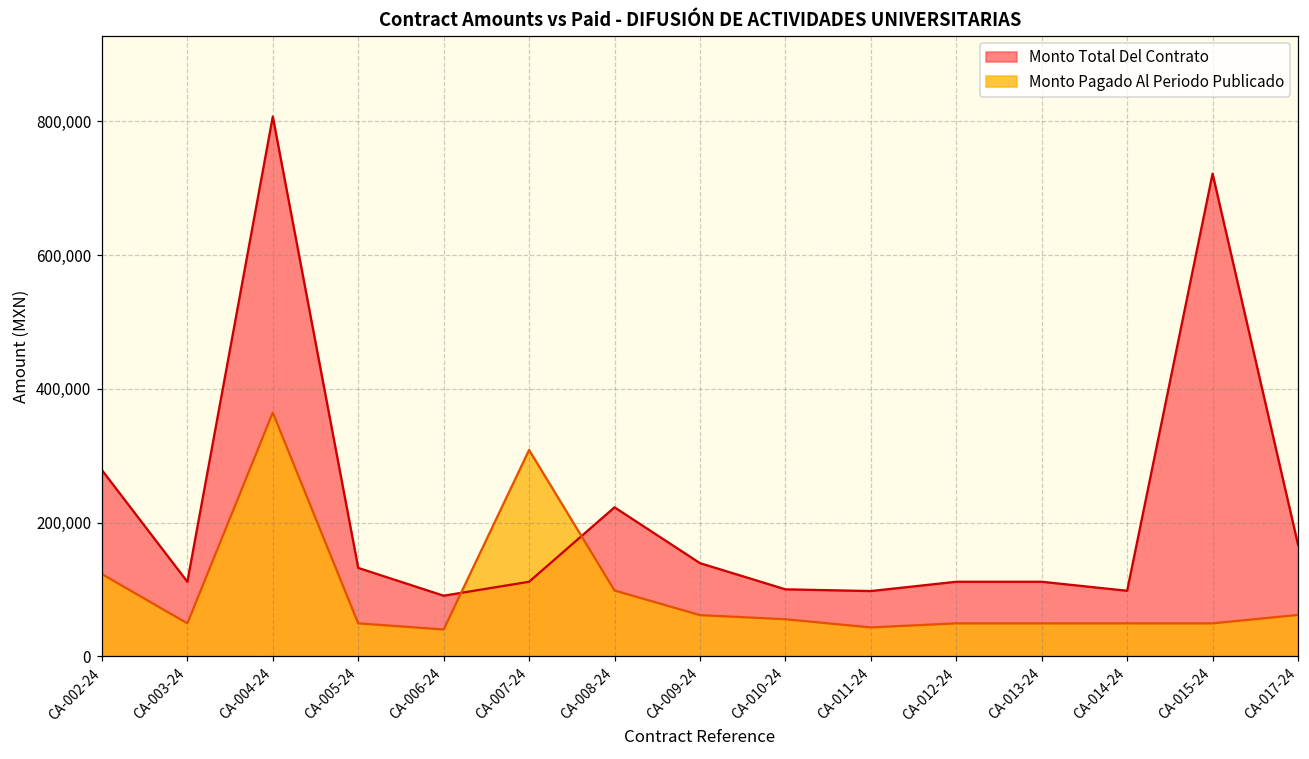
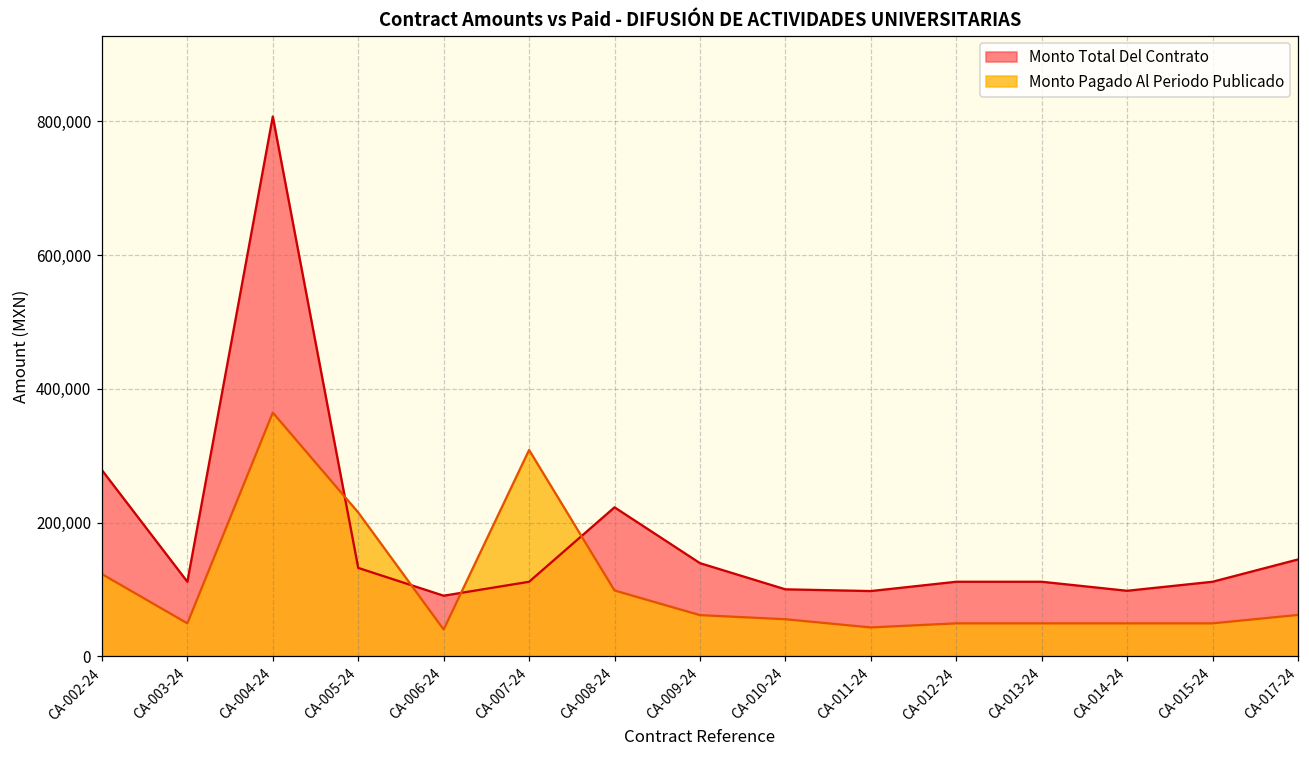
  {
    "Monto Total Del Contrato": {
      "CA-002-24": "280,000",
      "CA-003-24": "110,000",
      "CA-004-24": "810,000",
      "CA-005-24": "130,000",
      "CA-006-24": "90,000",
      "CA-007-24": "110,000",
      "CA-008-24": "220,000",
      "CA-009-24": "140,000",
      "CA-010-24": "100,000",
      "CA-011-24": "100,000",
      "CA-012-24": "110,000",
      "CA-013-24": "110,000",
      "CA-014-24": "100,000",
-     "CA-015-24": "720,000",
-     "CA-017-24": "170,000"
+     "CA-015-24": "110,000",
+     "CA-017-24": "140,000"
    },
    "Monto Pagado Al Periodo Publicado": {
      "CA-002-24": "120,000",
      "CA-003-24": "50,000",
      "CA-004-24": "360,000",
-     "CA-005-24": "50,000",
+     "CA-005-24": "220,000",
      "CA-006-24": "40,000",
      "CA-007-24": "310,000",
      "CA-008-24": "100,000",
      "CA-009-24": "60,000",
      "CA-010-24": "60,000",
      "CA-011-24": "40,000",
      "CA-012-24": "50,000",
      "CA-013-24": "50,000",
      "CA-014-24": "50,000",
      "CA-015-24": "50,000",
      "CA-017-24": "60,000"
    }
  }
